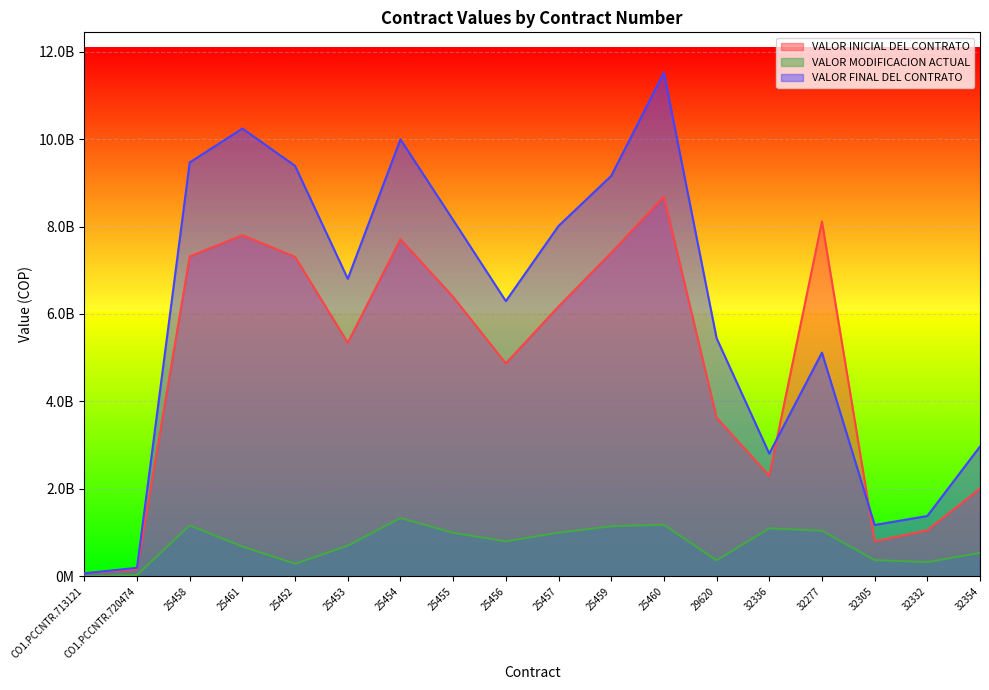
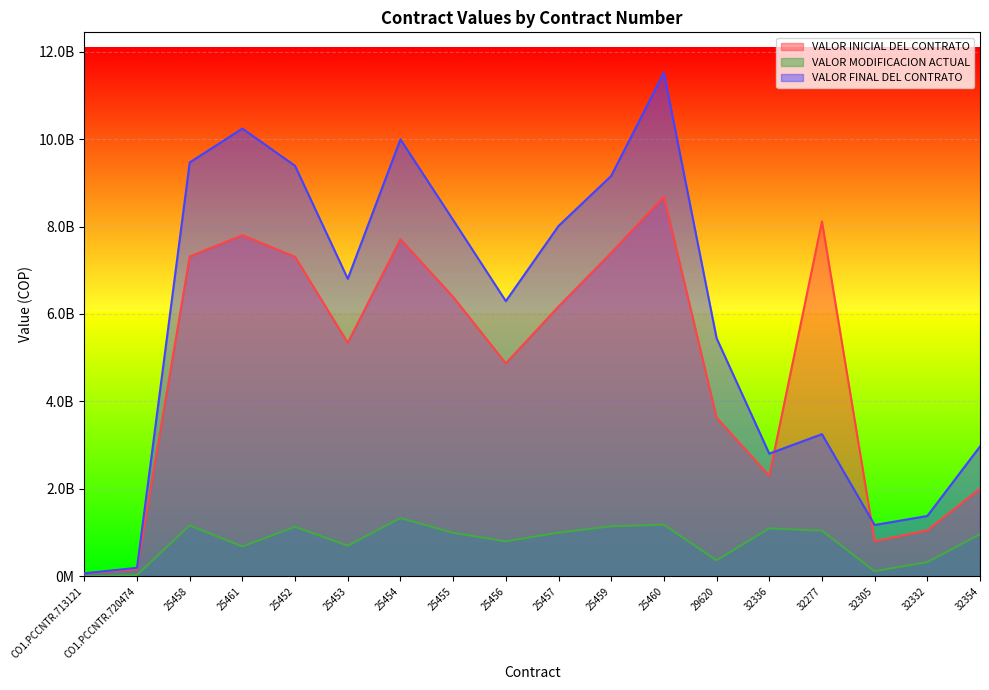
  {
    "VALOR INICIAL DEL CONTRATO": {
      "25458": 7300000000,
      "25461": 7800000000,
      "25452": 7300000000,
      "25453": 5300000000,
      "25454": 7700000000,
      "25455": 6400000000,
      "25456": 4900000000,
      "25457": 6200000000,
      "25459": 7400000000,
      "25460": 8700000000,
      "29620": 3600000000,
      "32336": 2300000000,
      "32277": 8100000000,
      "32305": 800000000,
      "32332": 1100000000,
      "32354": 2000000000
    },
    "VALOR MODIFICACION ACTUAL": {
      "CO1.PCCNTR.713121": 0,
      "CO1.PCCNTR.720474": 0,
      "25458": 1200000000,
      "25461": 700000000,
-     "25452": 300000000,
+     "25452": 1100000000,
      "25453": 700000000,
      "25454": 1300000000,
      "25455": 1000000000,
      "25456": 800000000,
      "25457": 1000000000,
      "25459": 1100000000,
      "25460": 1200000000,
      "29620": 400000000,
      "32336": 1100000000,
      "32277": 1000000000,
-     "32305": 400000000,
+     "32305": 100000000,
      "32332": 300000000,
-     "32354": 500000000
+     "32354": 1000000000
    },
    "VALOR FINAL DEL CONTRATO": {
      "25458": 9500000000,
      "25461": 10200000000,
      "25452": 9400000000,
      "25453": 6800000000,
      "25454": 10000000000,
      "25455": 8100000000,
      "25456": 6300000000,
      "25457": 8000000000,
      "25459": 9200000000,
      "25460": 11500000000,
      "29620": 5400000000,
      "32336": 2800000000,
-     "32277": 5100000000,
+     "32277": 3300000000,
      "32305": 1200000000,
      "32332": 1400000000,
      "32354": 3000000000
    }
  }
